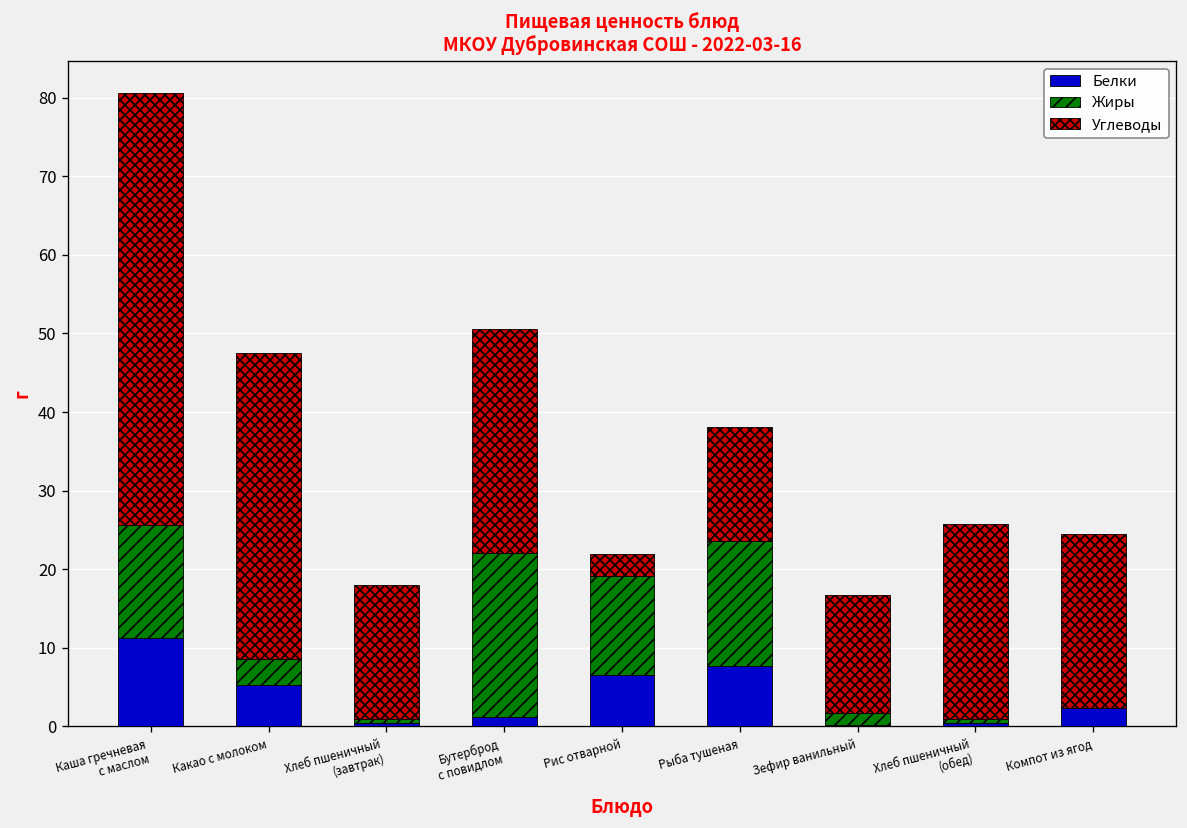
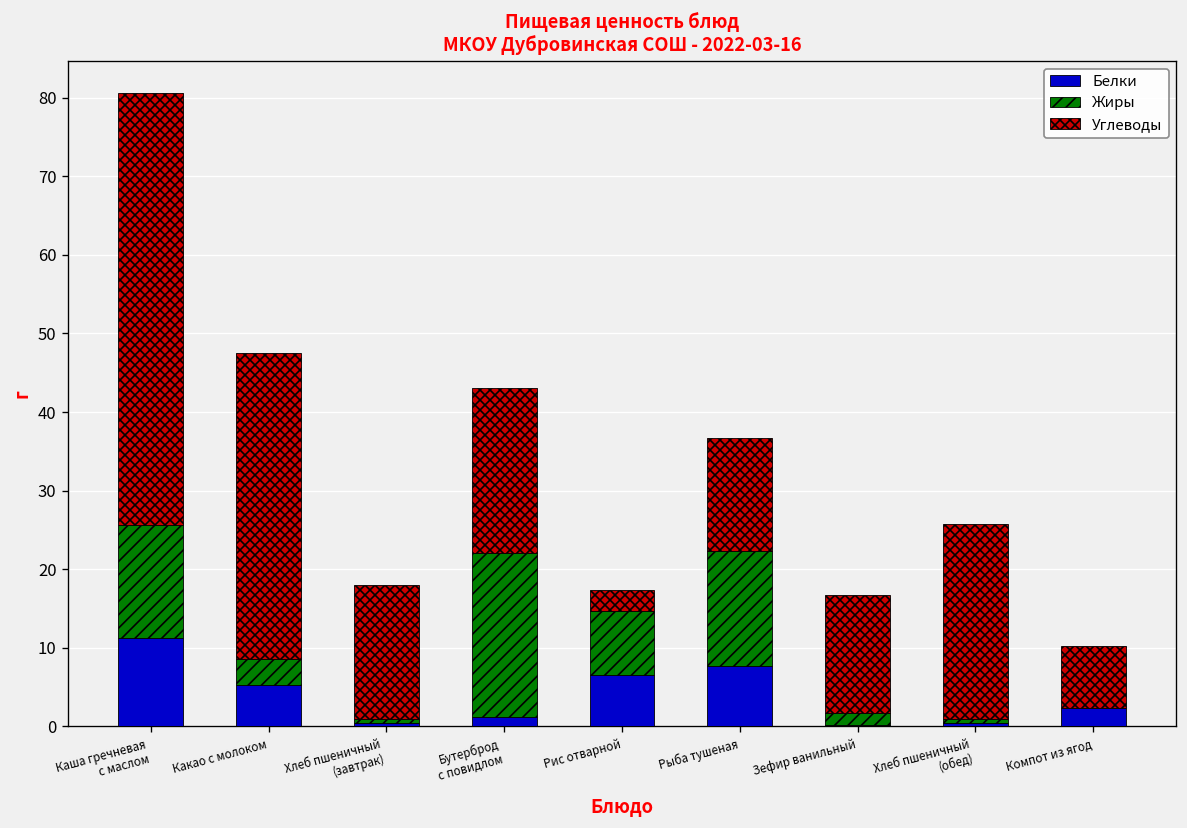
  {
    "Белки": {
      "Каша гречневая с маслом": 11,
      "Какао с молоком": 5,
      "Хлеб пшеничный (завтрак)": 0,
      "Бутерброд с повидлом": 1,
      "Рис отварной": 7,
      "Рыба тушеная": 8,
      "Хлеб пшеничный (обед)": 0,
      "Компот из ягод": 2
    },
    "Жиры": {
      "Каша гречневая с маслом": 14,
      "Какао с молоком": 3,
      "Хлеб пшеничный (завтрак)": 0,
      "Бутерброд с повидлом": 21,
-     "Рис отварной": 13,
-     "Рыба тушеная": 16,
+     "Рис отварной": 8,
+     "Рыба тушеная": 15,
      "Зефир ванильный": 2,
      "Хлеб пшеничный (обед)": 0,
      "Компот из ягод": 0
    },
    "Углеводы": {
      "Каша гречневая с маслом": 55,
      "Какао с молоком": 39,
      "Хлеб пшеничный (завтрак)": 17,
-     "Бутерброд с повидлом": 29,
+     "Бутерброд с повидлом": 21,
      "Рис отварной": 3,
      "Рыба тушеная": 14,
      "Зефир ванильный": 15,
      "Хлеб пшеничный (обед)": 25,
-     "Компот из ягод": 22
+     "Компот из ягод": 8
    }
  }
